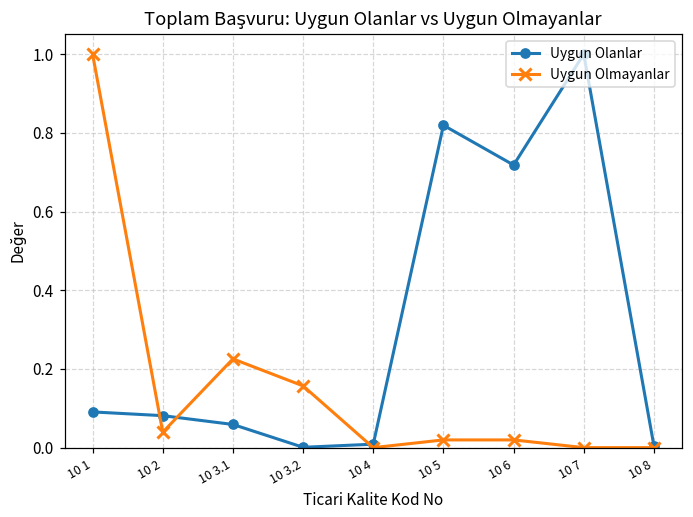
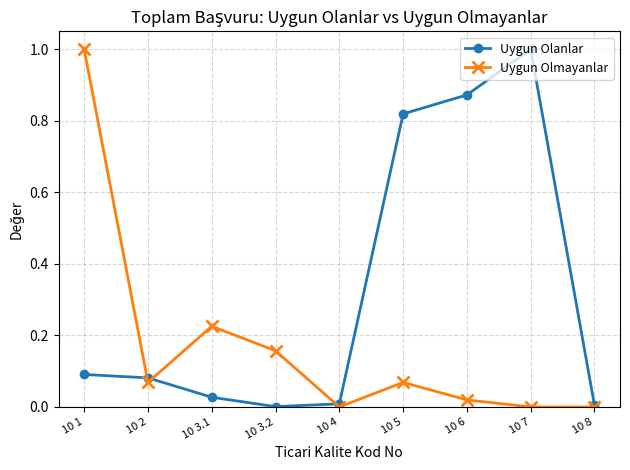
  {
    "Uygun Olanlar": {
      "10 1": 0.09,
      "10 2": 0.08,
-     "10 3.1": 0.06,
+     "10 3.1": 0.03,
      "10 3.2": 0.00,
      "10 4": 0.01,
      "10 5": 0.82,
-     "10 6": 0.72
+     "10 6": 0.87
    },
    "Uygun Olmayanlar": {
      "10 1": 1.00,
-     "10 2": 0.04,
+     "10 2": 0.07,
      "10 3.1": 0.23,
      "10 3.2": 0.16,
      "10 4": 0.00,
-     "10 5": 0.02,
+     "10 5": 0.07,
      "10 6": 0.02,
      "10 7": 0.00
    }
  }
